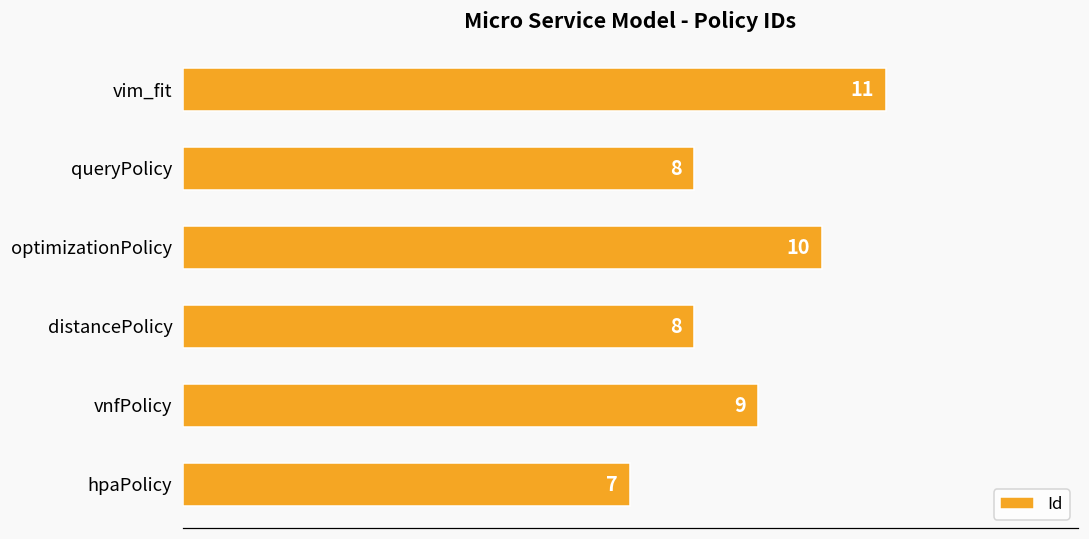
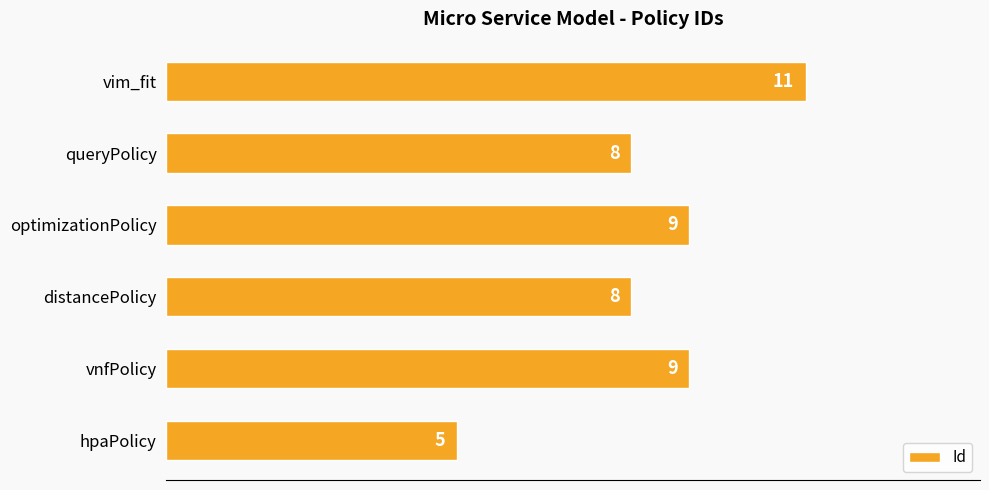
  {
    "vim_fit": 11,
    "queryPolicy": 8,
-   "optimizationPolicy": 10,
+   "optimizationPolicy": 9,
    "distancePolicy": 8,
    "vnfPolicy": 9,
-   "hpaPolicy": 7
+   "hpaPolicy": 5
  }
